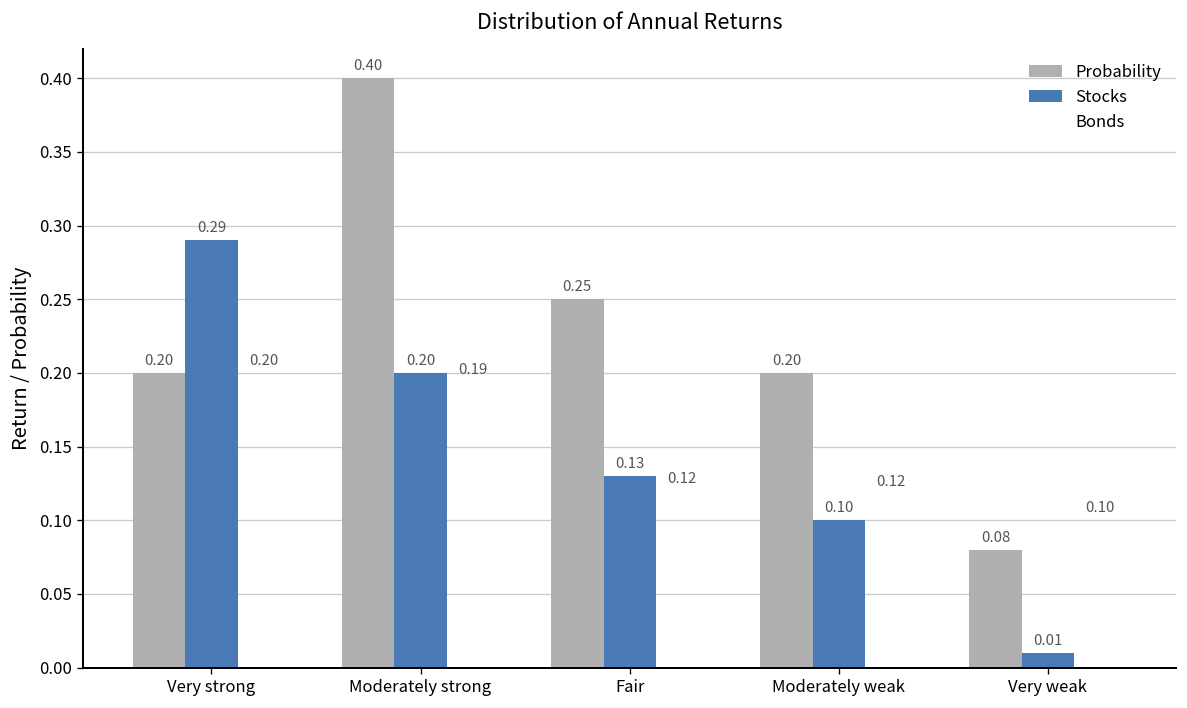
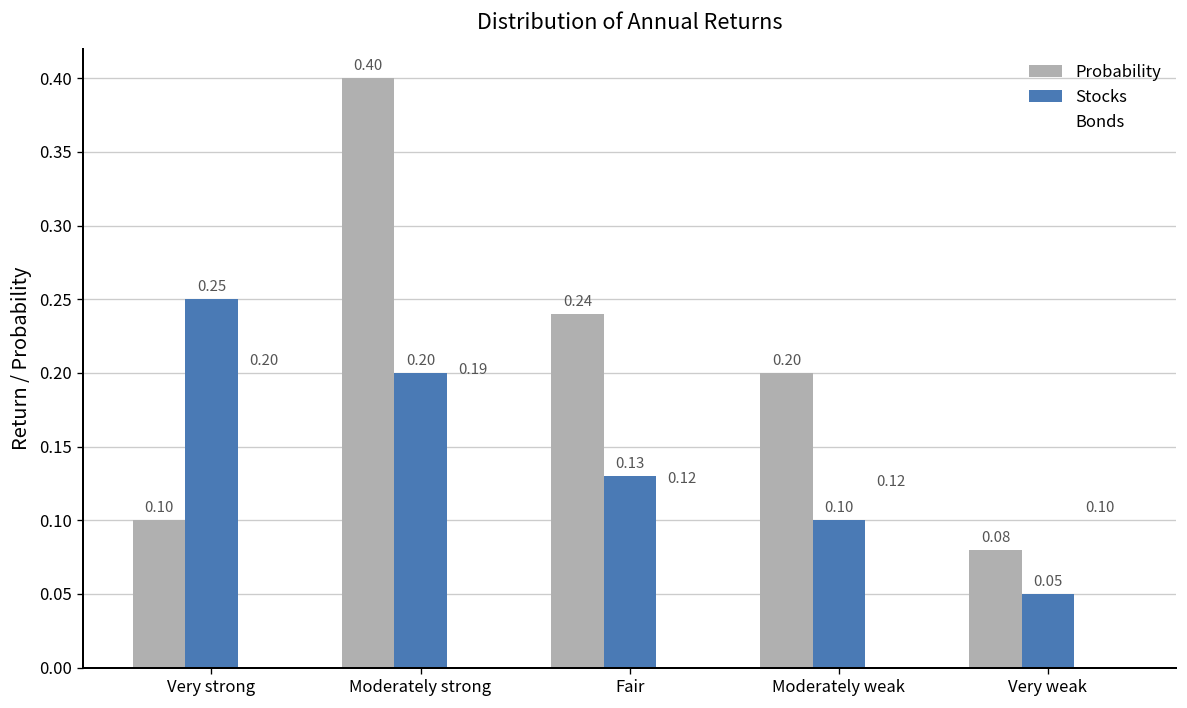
  {
    "Probability": {
-     "Very strong": 0.20,
+     "Very strong": 0.10,
      "Moderately strong": 0.40,
-     "Fair": 0.25,
+     "Fair": 0.24,
      "Moderately weak": 0.20,
      "Very weak": 0.08
    },
    "Stocks": {
-     "Very strong": 0.29,
+     "Very strong": 0.25,
      "Moderately strong": 0.20,
      "Fair": 0.13,
      "Moderately weak": 0.10,
-     "Very weak": 0.01
+     "Very weak": 0.05
    },
    "Bonds": {
      "Very strong": 0.20,
      "Moderately strong": 0.19,
      "Fair": 0.12,
      "Moderately weak": 0.12,
      "Very weak": 0.10
    }
  }
